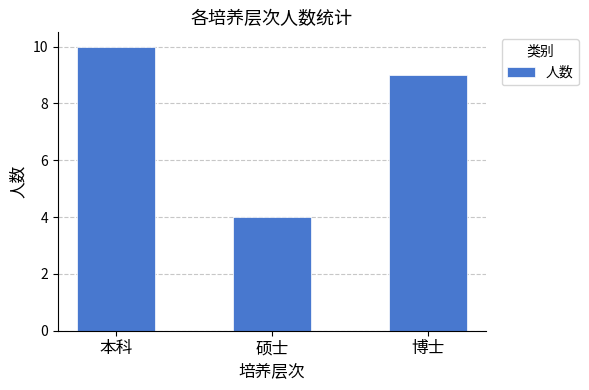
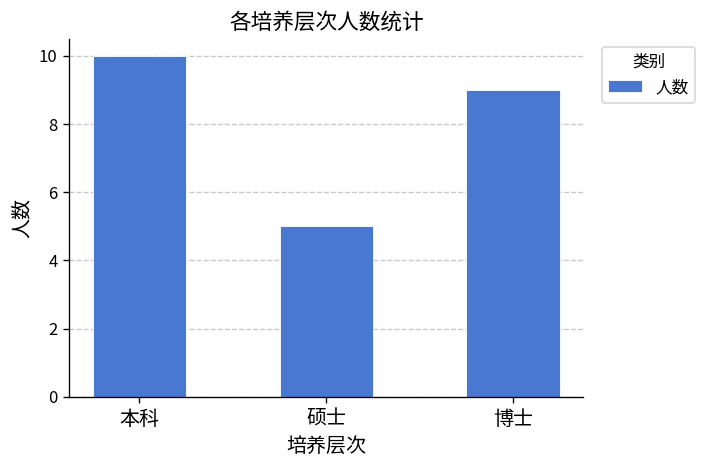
  {
    "本科": 10,
-   "硕士": 4,
+   "硕士": 5,
    "博士": 9
  }
